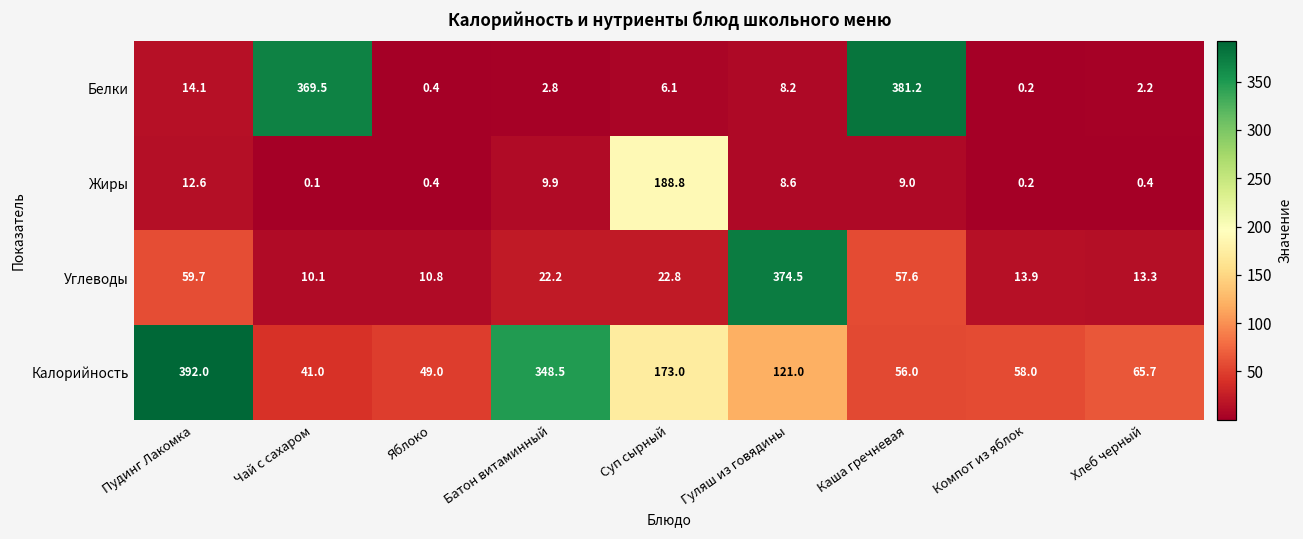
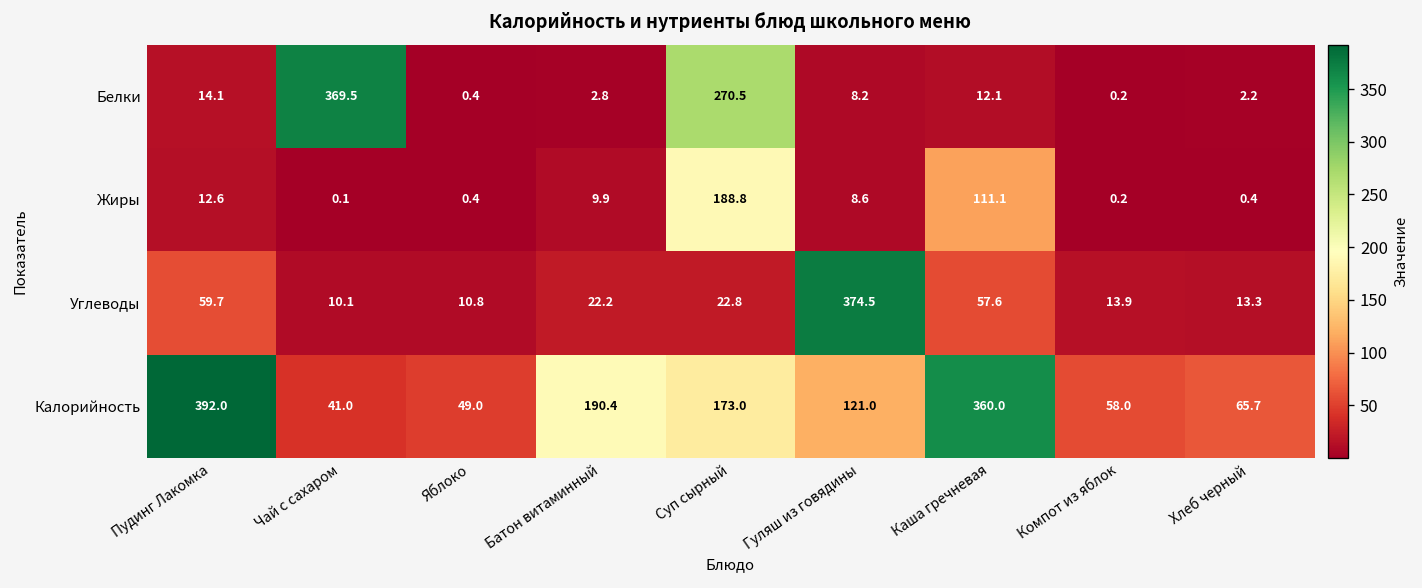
  {
    "Белки": {
      "Пудинг Лакомка": 14.1,
      "Чай с сахаром": 369.5,
      "Яблоко": 0.4,
      "Батон витаминный": 2.8,
-     "Суп сырный": 6.1,
+     "Суп сырный": 270.5,
      "Гуляш из говядины": 8.2,
-     "Каша гречневая": 381.2,
+     "Каша гречневая": 12.1,
      "Компот из яблок": 0.2,
      "Хлеб черный": 2.2
    },
    "Жиры": {
      "Пудинг Лакомка": 12.6,
      "Чай с сахаром": 0.1,
      "Яблоко": 0.4,
      "Батон витаминный": 9.9,
      "Суп сырный": 188.8,
      "Гуляш из говядины": 8.6,
-     "Каша гречневая": 9.0,
+     "Каша гречневая": 111.1,
      "Компот из яблок": 0.2,
      "Хлеб черный": 0.4
    },
    "Углеводы": {
      "Пудинг Лакомка": 59.7,
      "Чай с сахаром": 10.1,
      "Яблоко": 10.8,
      "Батон витаминный": 22.2,
      "Суп сырный": 22.8,
      "Гуляш из говядины": 374.5,
      "Каша гречневая": 57.6,
      "Компот из яблок": 13.9,
      "Хлеб черный": 13.3
    },
    "Калорийность": {
      "Пудинг Лакомка": 392.0,
      "Чай с сахаром": 41.0,
      "Яблоко": 49.0,
-     "Батон витаминный": 348.5,
+     "Батон витаминный": 190.4,
      "Суп сырный": 173.0,
      "Гуляш из говядины": 121.0,
-     "Каша гречневая": 56.0,
+     "Каша гречневая": 360.0,
      "Компот из яблок": 58.0,
      "Хлеб черный": 65.7
    }
  }
